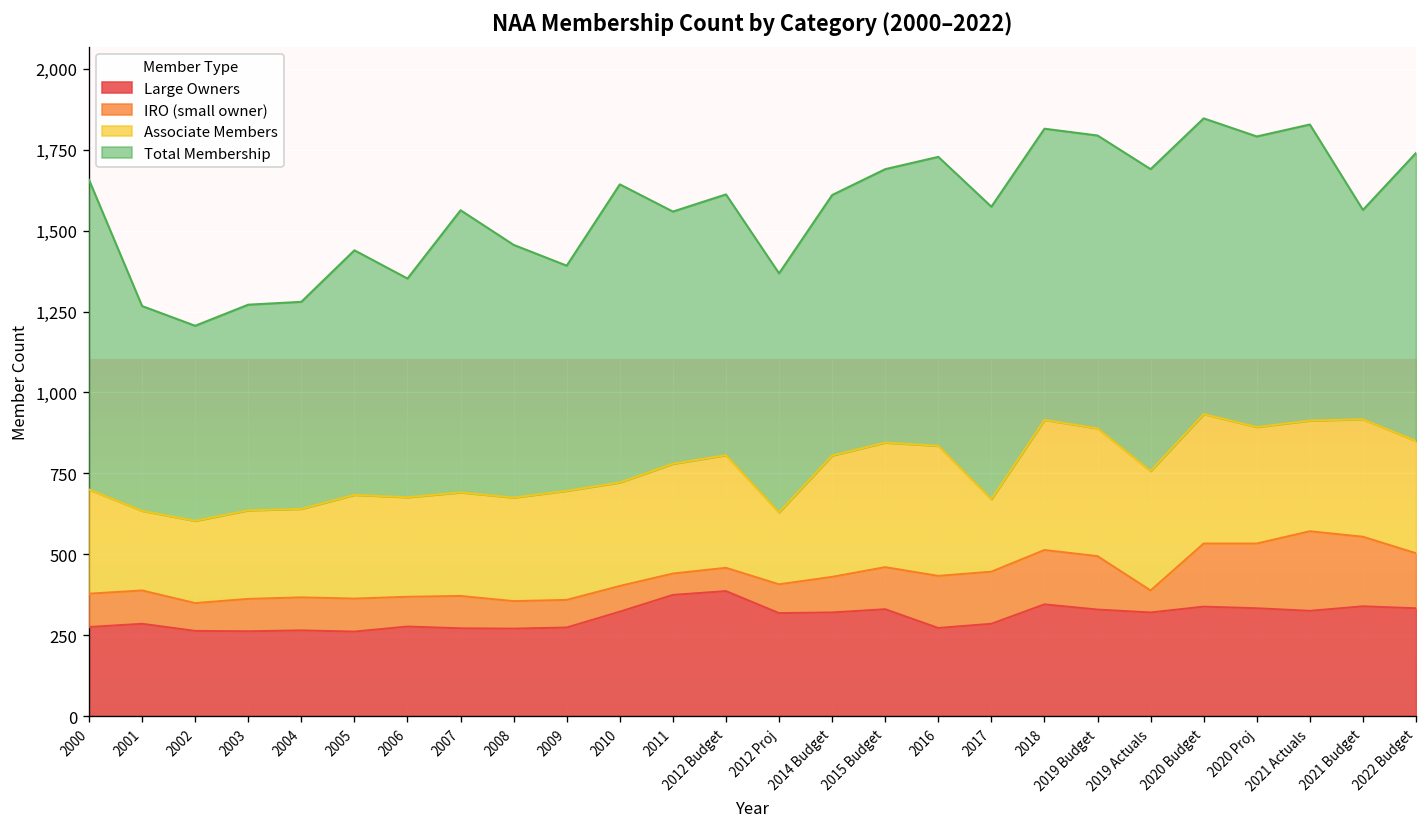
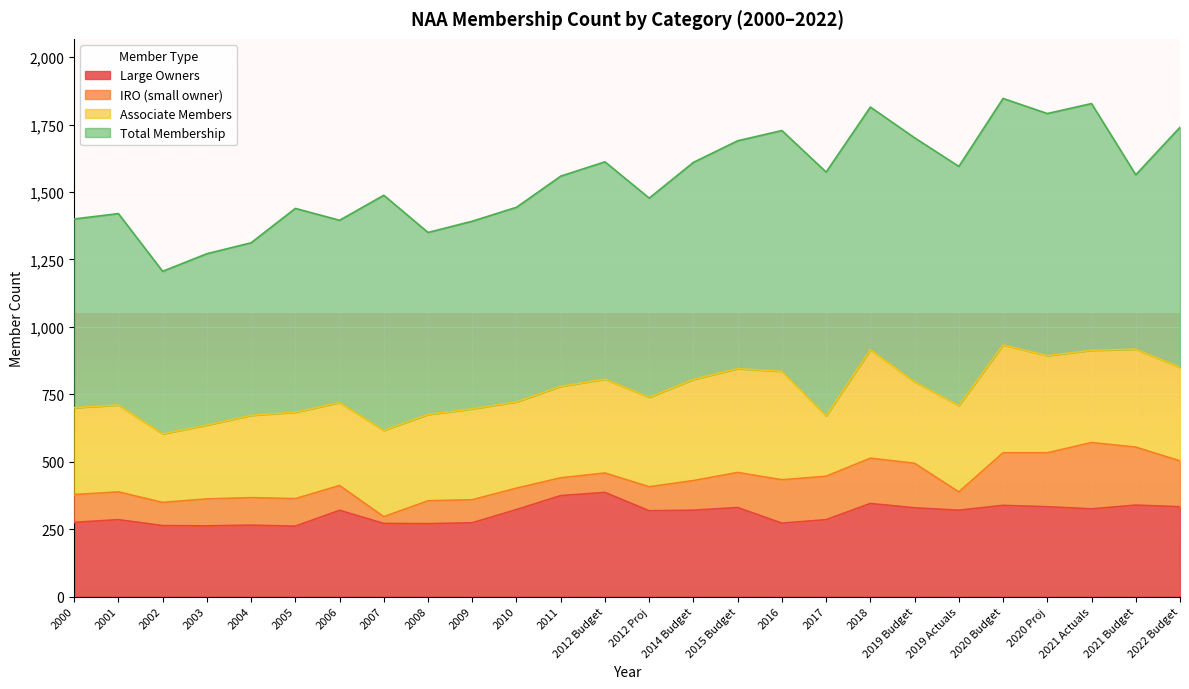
  {
    "Large Owners": {
      "2000": 280,
      "2001": 290,
      "2002": 260,
      "2003": 260,
      "2004": 260,
      "2005": 260,
-     "2006": 280,
+     "2006": 320,
      "2007": 270,
      "2008": 270,
      "2009": 270,
      "2010": 320,
      "2011": 370,
      "2012 Budget": 390,
      "2012 Proj": 320,
      "2014 Budget": 320,
      "2015 Budget": 330,
      "2016": 270,
      "2017": 290,
      "2018": 350,
      "2019 Budget": 330,
      "2019 Actuals": 320,
      "2020 Budget": 340,
      "2020 Proj": 330,
      "2021 Actuals": 330,
      "2021 Budget": 340,
      "2022 Budget": 330
    },
    "IRO (small owner)": {
      "2000": 100,
      "2001": 100,
      "2002": 90,
      "2003": 100,
      "2004": 100,
      "2005": 100,
      "2006": 90,
-     "2007": 100,
+     "2007": 30,
      "2008": 90,
      "2009": 90,
      "2010": 80,
      "2011": 70,
      "2012 Budget": 70,
      "2012 Proj": 90,
      "2014 Budget": 110,
      "2015 Budget": 130,
      "2016": 160,
      "2017": 160,
      "2018": 170,
      "2019 Budget": 170,
      "2019 Actuals": 70,
      "2020 Budget": 200,
      "2020 Proj": 200,
      "2021 Actuals": 250,
      "2021 Budget": 220,
      "2022 Budget": 170
    },
    "Associate Members": {
      "2000": 320,
-     "2001": 250,
+     "2001": 320,
      "2002": 250,
      "2003": 270,
-     "2004": 270,
+     "2004": 310,
      "2005": 320,
      "2006": 310,
      "2007": 320,
      "2008": 320,
      "2009": 340,
      "2010": 320,
      "2011": 340,
      "2012 Budget": 350,
-     "2012 Proj": 220,
+     "2012 Proj": 330,
      "2014 Budget": 380,
      "2015 Budget": 390,
      "2016": 400,
      "2017": 220,
      "2018": 400,
-     "2019 Budget": 400,
-     "2019 Actuals": 370,
+     "2019 Budget": 300,
+     "2019 Actuals": 320,
      "2020 Budget": 400,
      "2020 Proj": 360,
      "2021 Actuals": 340,
      "2021 Budget": 360,
      "2022 Budget": 350
    },
    "Total Membership": {
-     "2000": 960,
-     "2001": 630,
+     "2000": 700,
+     "2001": 710,
      "2002": 600,
      "2003": 640,
      "2004": 640,
      "2005": 760,
      "2006": 680,
      "2007": 870,
-     "2008": 780,
+     "2008": 680,
      "2009": 700,
-     "2010": 920,
+     "2010": 720,
      "2011": 780,
      "2012 Budget": 810,
      "2012 Proj": 740,
      "2014 Budget": 810,
      "2015 Budget": 850,
      "2016": 890,
      "2017": 900,
      "2018": 900,
      "2019 Budget": 910,
-     "2019 Actuals": 930,
+     "2019 Actuals": 890,
      "2020 Budget": 910,
      "2020 Proj": 900,
      "2021 Actuals": 920,
      "2021 Budget": 650,
      "2022 Budget": 890
    }
  }
